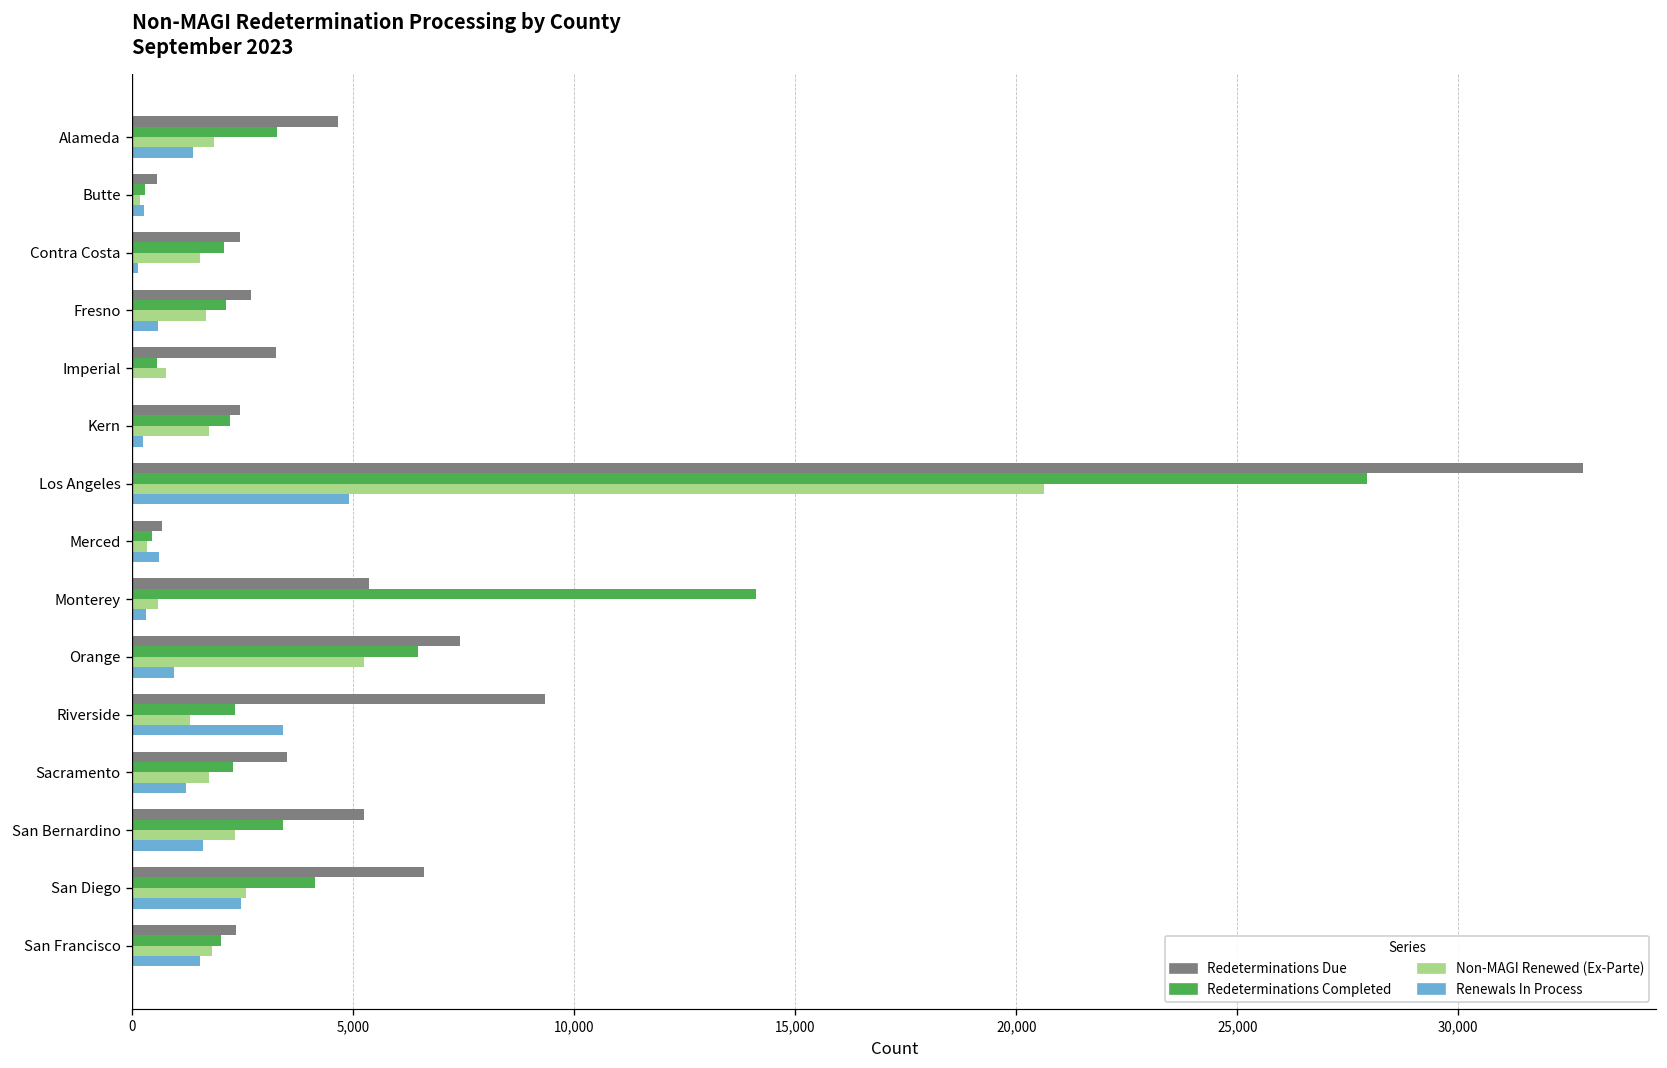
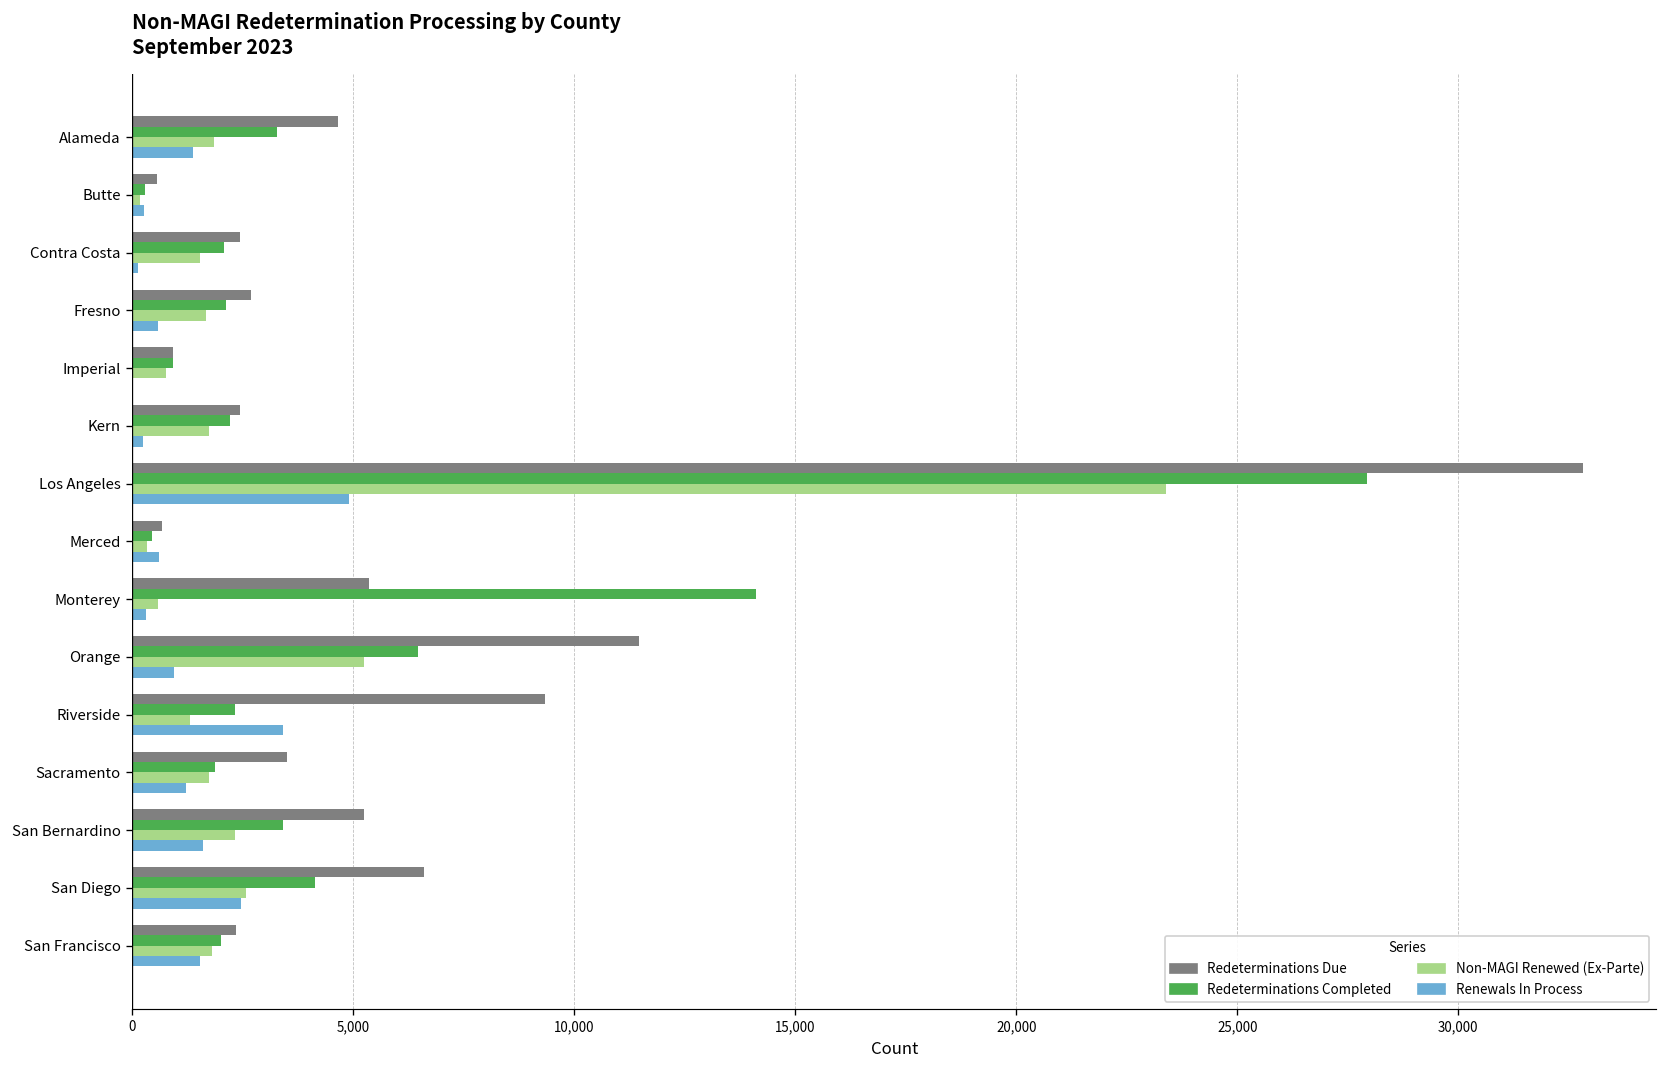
  {
    "Redeterminations Due": {
      "Alameda": "4,600",
      "Butte": "600",
      "Contra Costa": "2,400",
      "Fresno": "2,700",
-     "Imperial": "3,200",
+     "Imperial": "900",
      "Kern": "2,400",
      "Los Angeles": "32,800",
      "Merced": "700",
      "Monterey": "5,400",
-     "Orange": "7,400",
+     "Orange": "11,500",
      "Riverside": "9,300",
      "Sacramento": "3,500",
      "San Bernardino": "5,200",
      "San Diego": "6,600",
      "San Francisco": "2,300"
    },
    "Redeterminations Completed": {
      "Alameda": "3,300",
      "Butte": "300",
      "Contra Costa": "2,100",
      "Fresno": "2,100",
-     "Imperial": "600",
+     "Imperial": "900",
      "Kern": "2,200",
      "Los Angeles": "27,900",
      "Merced": "400",
      "Monterey": "14,100",
      "Orange": "6,500",
      "Riverside": "2,300",
-     "Sacramento": "2,300",
+     "Sacramento": "1,900",
      "San Bernardino": "3,400",
      "San Diego": "4,100",
      "San Francisco": "2,000"
    },
    "Non-MAGI Renewed (Ex-Parte)": {
      "Alameda": "1,800",
      "Butte": "200",
      "Contra Costa": "1,500",
      "Fresno": "1,700",
      "Imperial": "800",
      "Kern": "1,700",
-     "Los Angeles": "20,600",
+     "Los Angeles": "23,400",
      "Merced": "300",
      "Monterey": "600",
      "Orange": "5,200",
      "Riverside": "1,300",
      "Sacramento": "1,700",
      "San Bernardino": "2,300",
      "San Diego": "2,600",
      "San Francisco": "1,800"
    },
    "Renewals In Process": {
      "Alameda": "1,400",
      "Butte": "300",
      "Contra Costa": "100",
      "Fresno": "600",
      "Kern": "200",
      "Los Angeles": "4,900",
      "Merced": "600",
      "Monterey": "300",
      "Orange": "900",
      "Riverside": "3,400",
      "Sacramento": "1,200",
      "San Bernardino": "1,600",
      "San Diego": "2,500",
      "San Francisco": "1,500"
    }
  }
